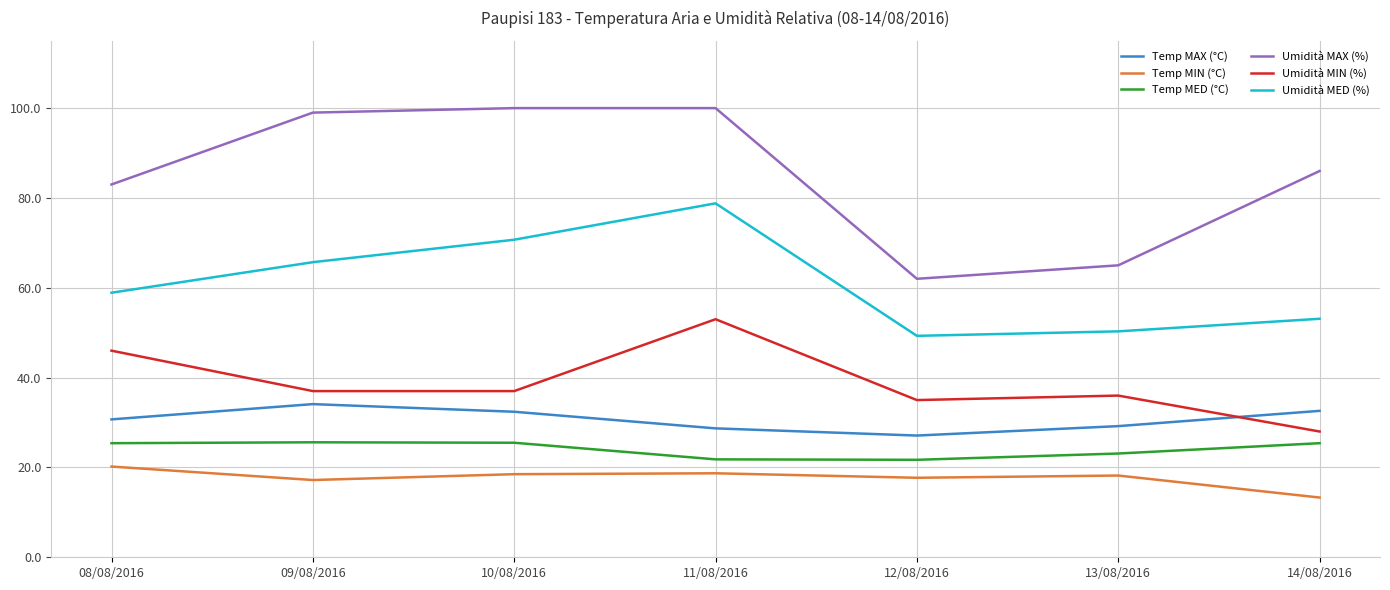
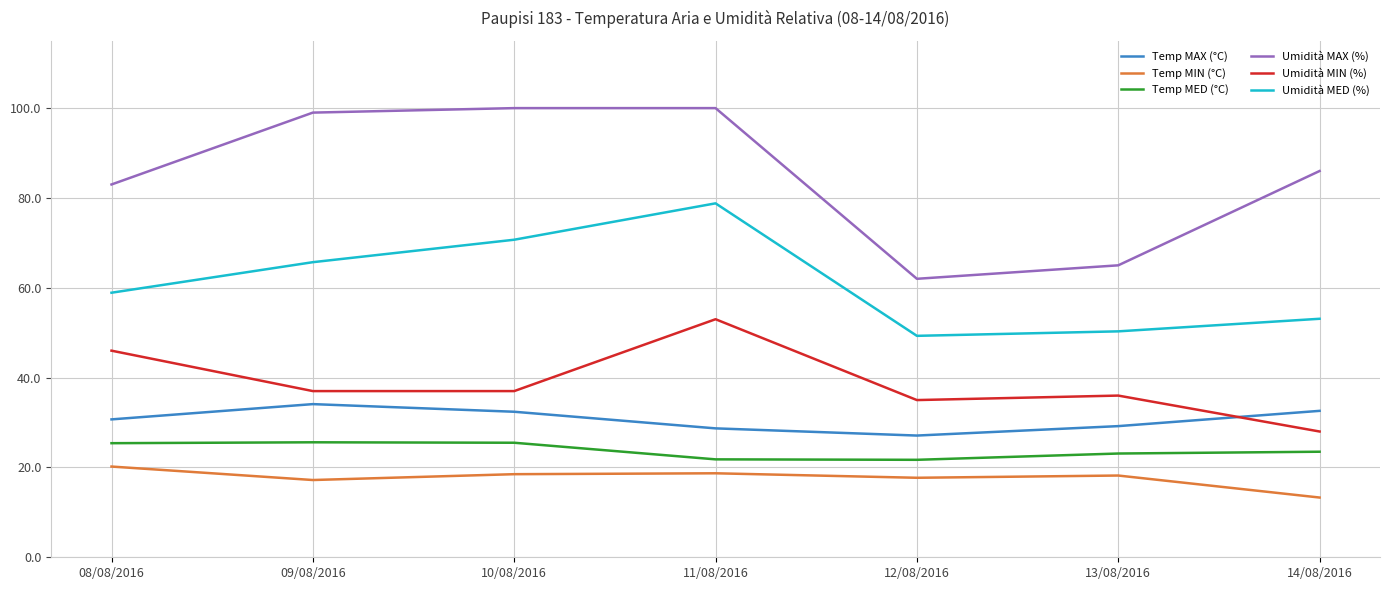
  {
    "Temp MAX (°C)": {
      "08/08/2016": 31,
      "09/08/2016": 34,
      "10/08/2016": 32,
      "11/08/2016": 29,
      "12/08/2016": 27,
      "13/08/2016": 29,
      "14/08/2016": 33
    },
    "Temp MIN (°C)": {
      "08/08/2016": 20,
      "09/08/2016": 17,
      "10/08/2016": 19,
      "11/08/2016": 19,
      "12/08/2016": 18,
      "13/08/2016": 18,
      "14/08/2016": 13
    },
    "Temp MED (°C)": {
      "08/08/2016": 25,
      "09/08/2016": 26,
      "10/08/2016": 26,
      "11/08/2016": 22,
      "12/08/2016": 22,
      "13/08/2016": 23,
-     "14/08/2016": 25
+     "14/08/2016": 24
    },
    "Umidità MAX (%)": {
      "08/08/2016": 83,
      "09/08/2016": 99,
      "10/08/2016": 100,
      "11/08/2016": 100,
      "12/08/2016": 62,
      "13/08/2016": 65,
      "14/08/2016": 86
    },
    "Umidità MIN (%)": {
      "08/08/2016": 46,
      "09/08/2016": 37,
      "10/08/2016": 37,
      "11/08/2016": 53,
      "12/08/2016": 35,
      "13/08/2016": 36,
      "14/08/2016": 28
    },
    "Umidità MED (%)": {
      "08/08/2016": 59,
      "09/08/2016": 66,
      "10/08/2016": 71,
      "11/08/2016": 79,
      "12/08/2016": 49,
      "13/08/2016": 50,
      "14/08/2016": 53
    }
  }
